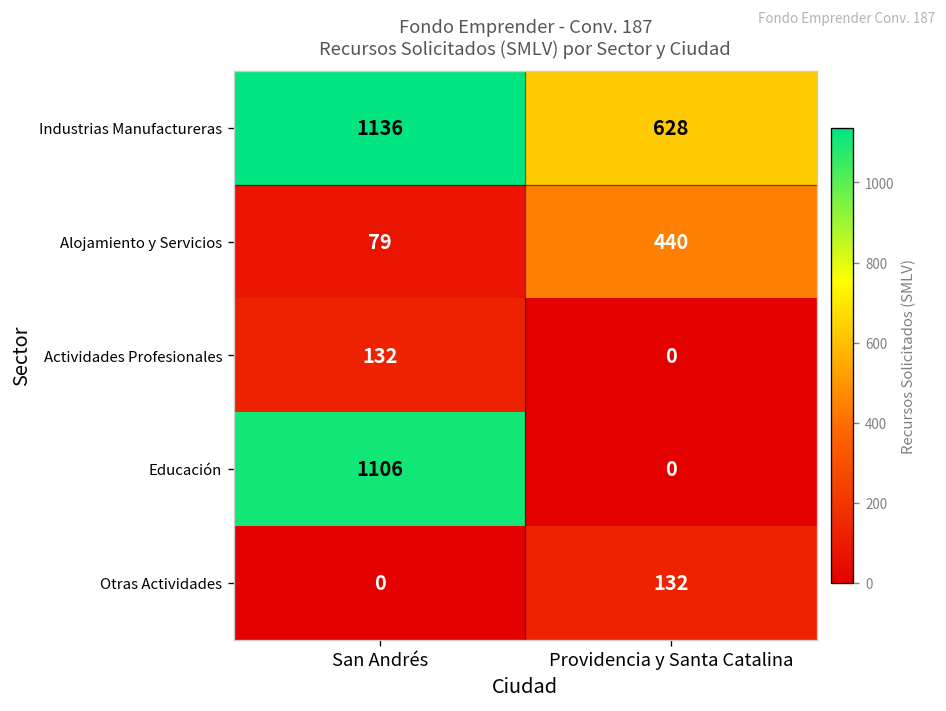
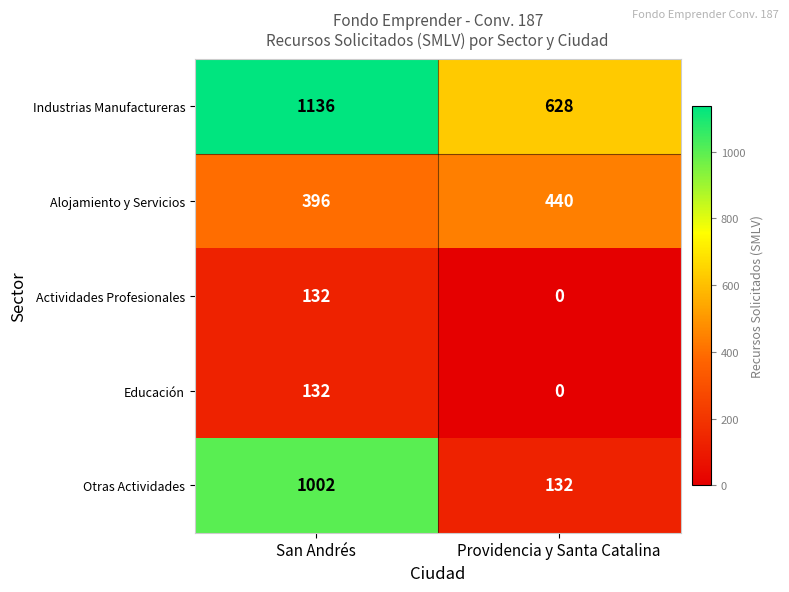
  {
    "Industrias Manufactureras": {
      "San Andrés": 1136,
      "Providencia y Santa Catalina": 628
    },
    "Alojamiento y Servicios": {
-     "San Andrés": 79,
+     "San Andrés": 396,
      "Providencia y Santa Catalina": 440
    },
    "Actividades Profesionales": {
      "San Andrés": 132,
      "Providencia y Santa Catalina": 0
    },
    "Educación": {
-     "San Andrés": 1106,
+     "San Andrés": 132,
      "Providencia y Santa Catalina": 0
    },
    "Otras Actividades": {
-     "San Andrés": 0,
+     "San Andrés": 1002,
      "Providencia y Santa Catalina": 132
    }
  }
